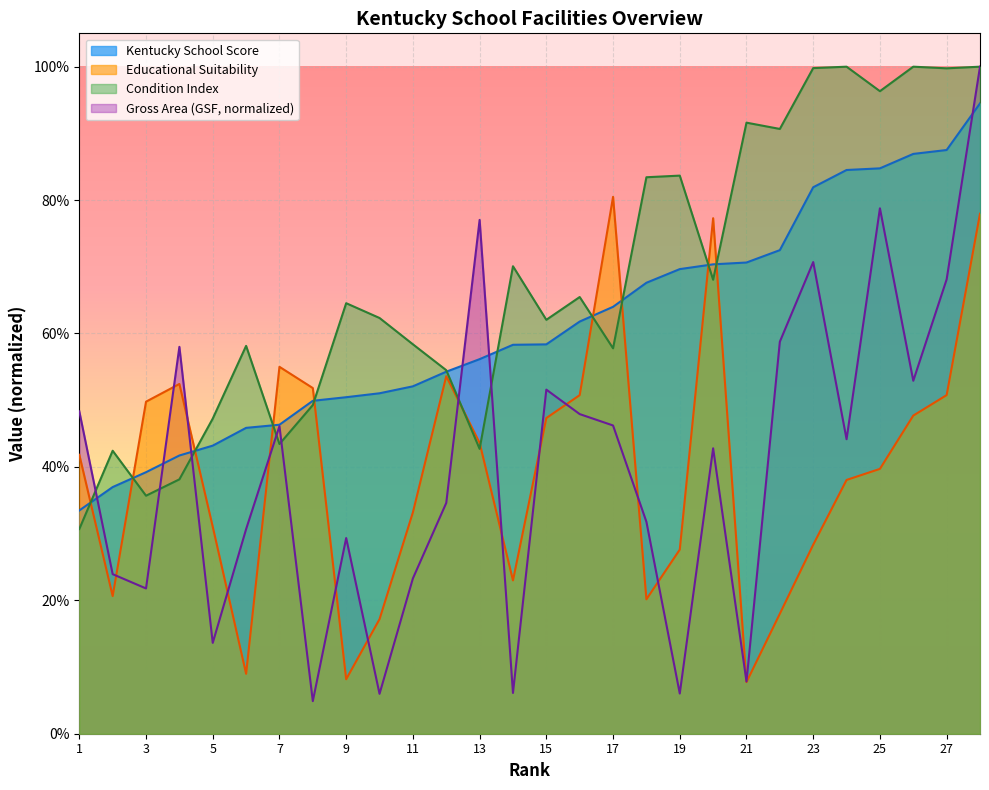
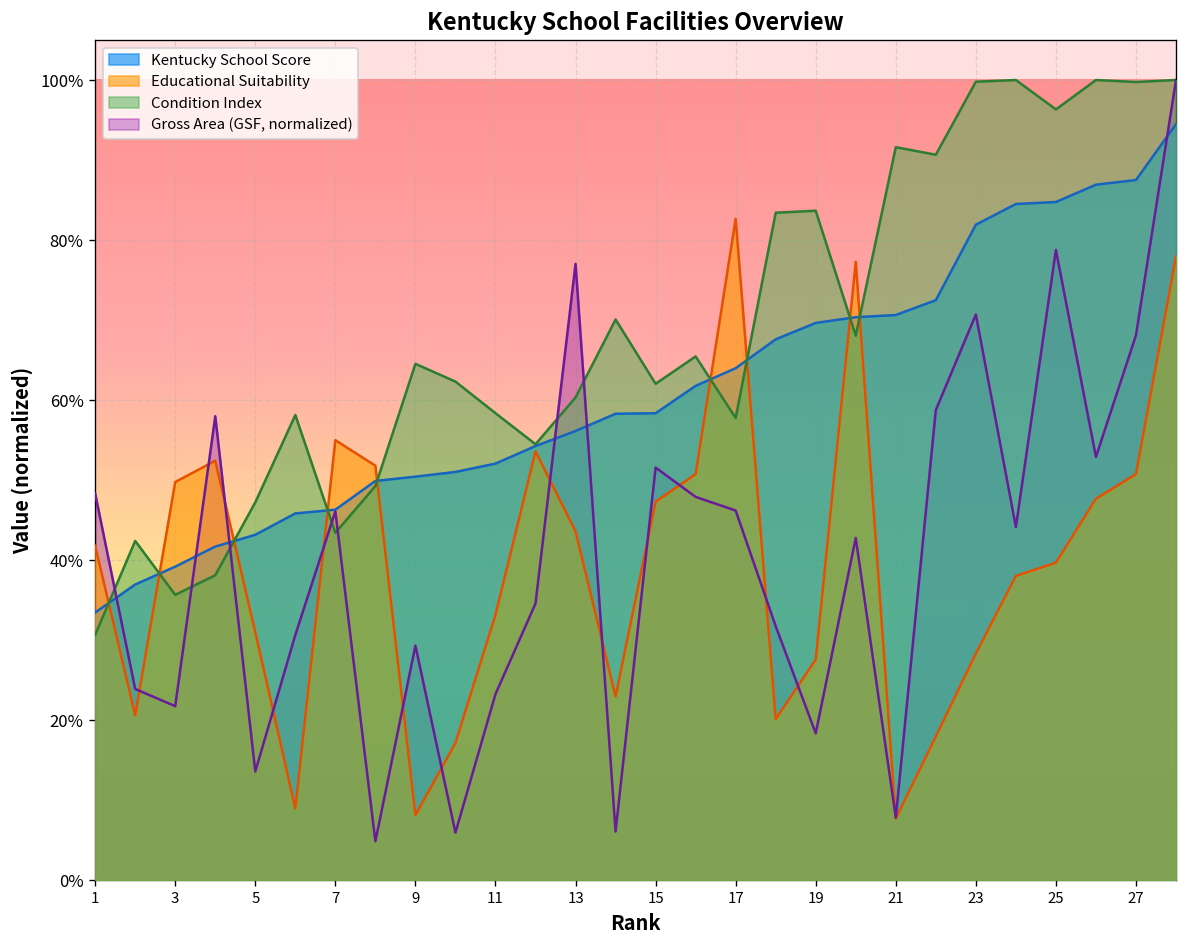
  {
    "Kentucky School Score": {
      "1": "33%",
      "3": "39%",
      "5": "43%",
      "9": "50%",
      "11": "52%",
      "13": "56%",
      "15": "58%",
      "17": "64%",
      "19": "70%",
      "21": "71%",
      "23": "82%",
      "25": "85%",
      "27": "88%"
    },
    "Educational Suitability": {
      "1": "42%",
      "3": "50%",
      "5": "31%",
      "7": "55%",
      "9": "8%",
      "11": "33%",
      "13": "44%",
      "15": "47%",
-     "17": "80%",
+     "17": "83%",
      "19": "28%",
      "23": "28%",
      "25": "40%",
      "27": "51%"
    },
    "Condition Index": {
      "1": "31%",
      "3": "36%",
      "5": "47%",
      "7": "43%",
      "9": "65%",
      "11": "58%",
-     "13": "43%",
+     "13": "60%",
      "15": "62%",
      "17": "58%",
      "19": "84%",
      "21": "92%",
      "23": "100%",
      "25": "96%",
      "27": "100%"
    },
    "Gross Area (GSF, normalized)": {
      "1": "48%",
      "3": "22%",
      "5": "14%",
      "9": "29%",
      "11": "23%",
      "13": "77%",
      "15": "52%",
      "17": "46%",
-     "19": "6%",
+     "19": "18%",
      "23": "71%",
      "25": "79%",
      "27": "68%"
    }
  }
